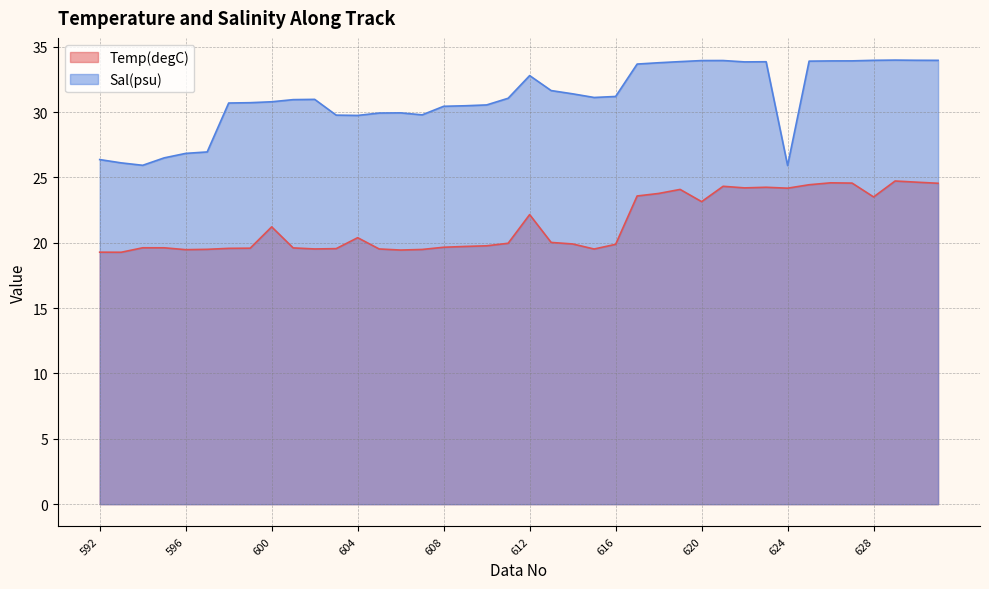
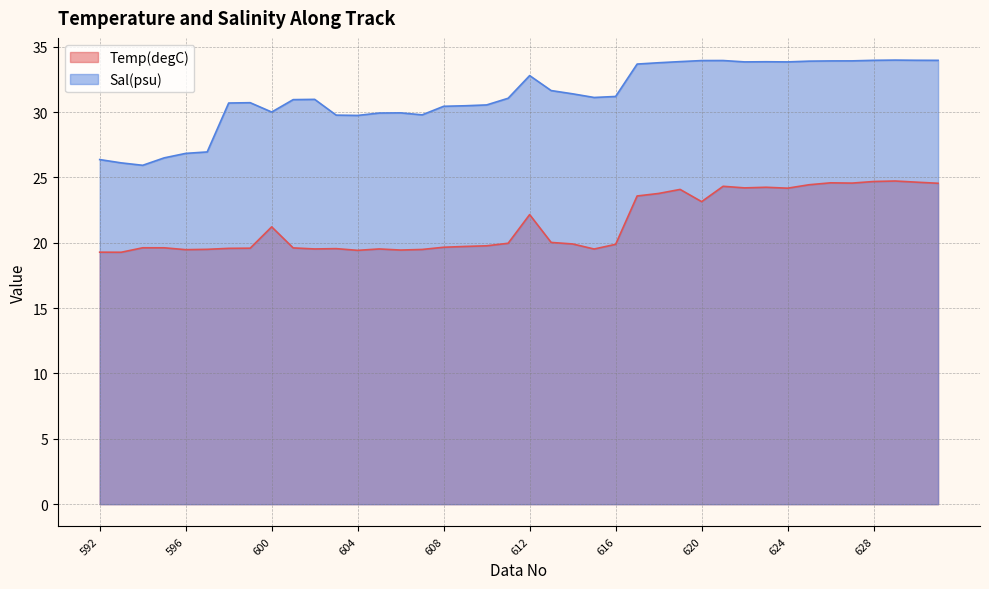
  {
    "Temp(degC)": {
      "592": 19.3,
      "596": 19.5,
      "600": 21.2,
-     "604": 20.4,
+     "604": 19.4,
      "608": 19.7,
      "612": 22.2,
      "616": 19.9,
      "620": 23.1,
      "624": 24.2,
-     "628": 23.5
+     "628": 24.7
    },
    "Sal(psu)": {
      "592": 26.4,
      "596": 26.8,
-     "600": 30.8,
+     "600": 30.0,
      "604": 29.7,
      "608": 30.4,
      "612": 32.8,
      "616": 31.2,
      "620": 33.9,
-     "624": 25.9,
+     "624": 33.8,
      "628": 34.0
    }
  }
